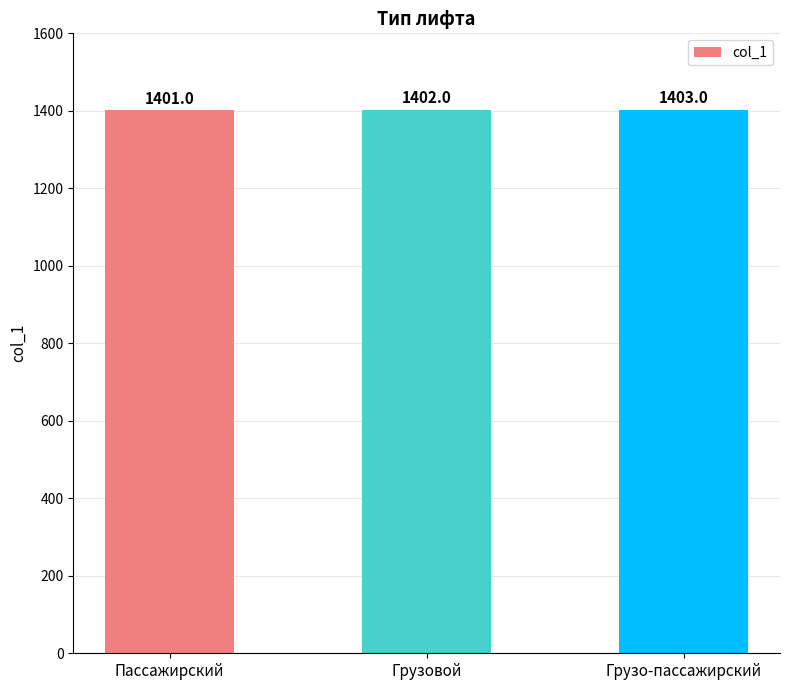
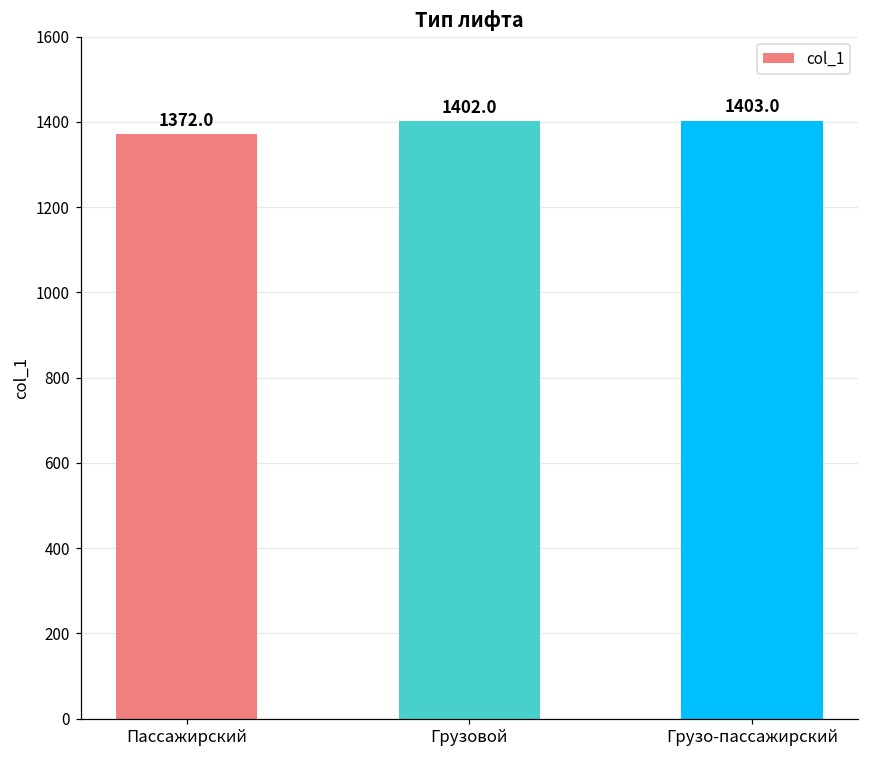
  {
-   "Пассажирский": 1401.0,
+   "Пассажирский": 1372.0,
    "Грузовой": 1402.0,
    "Грузо-пассажирский": 1403.0
  }
